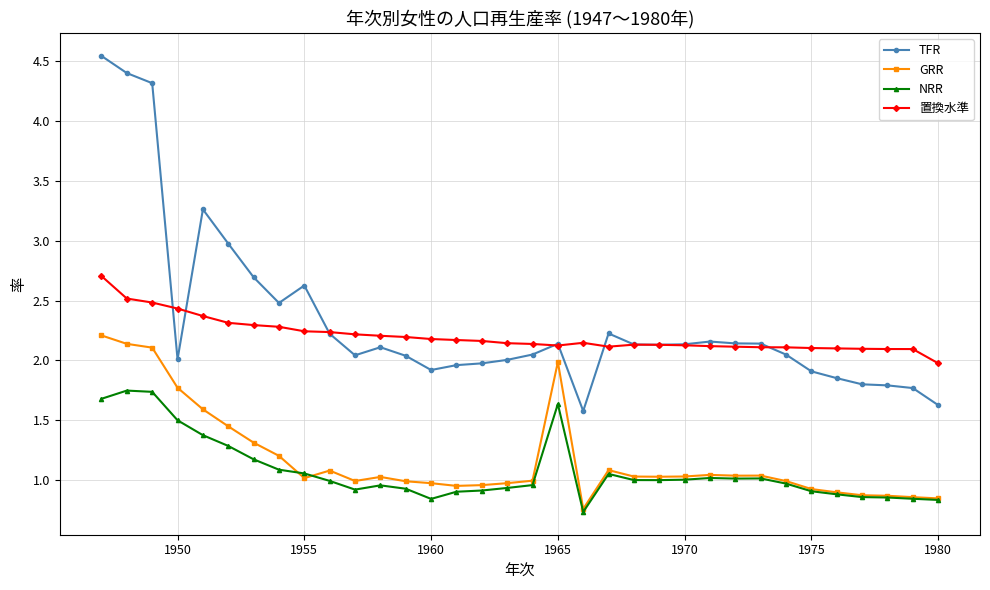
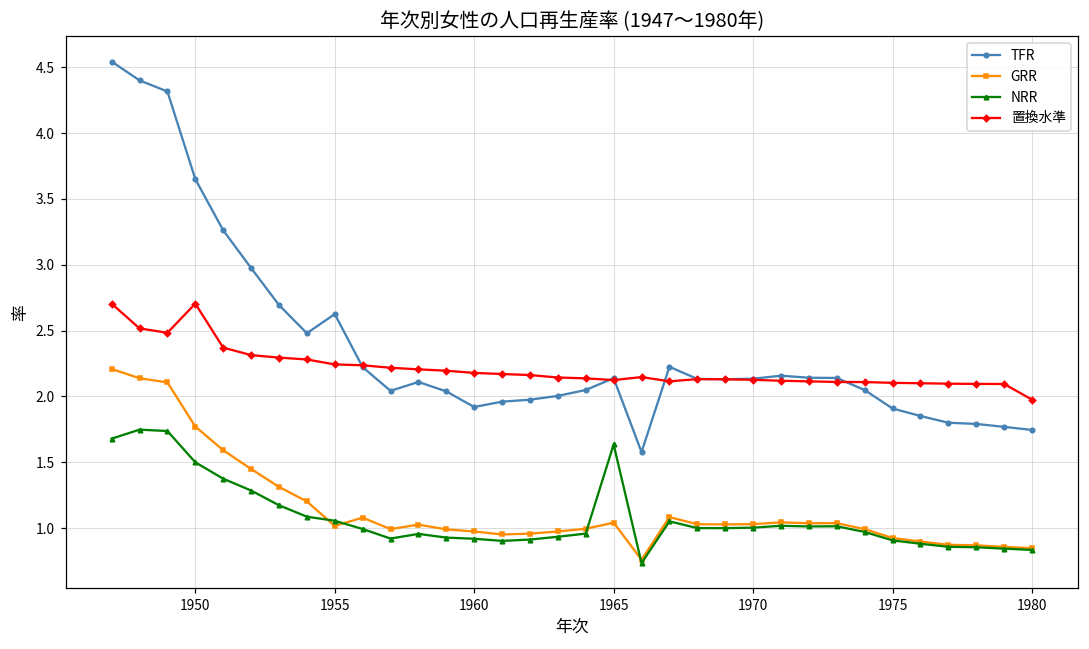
  {
    "TFR": {
-     "1950": 2.01,
+     "1950": 3.65,
      "1955": 2.63,
      "1960": 1.92,
      "1975": 1.91,
-     "1980": 1.63
+     "1980": 1.75
    },
    "GRR": {
      "1950": 1.77,
      "1955": 1.02,
      "1960": 0.97,
-     "1965": 1.99,
+     "1965": 1.04,
      "1970": 1.03
    },
    "NRR": {
      "1950": 1.50,
      "1955": 1.06,
-     "1960": 0.84,
+     "1960": 0.92,
      "1965": 1.64,
      "1970": 1.00
    },
    "置換水準": {
-     "1950": 2.43,
+     "1950": 2.71,
      "1955": 2.24,
      "1960": 2.18,
      "1975": 2.10,
      "1980": 1.98
    }
  }
